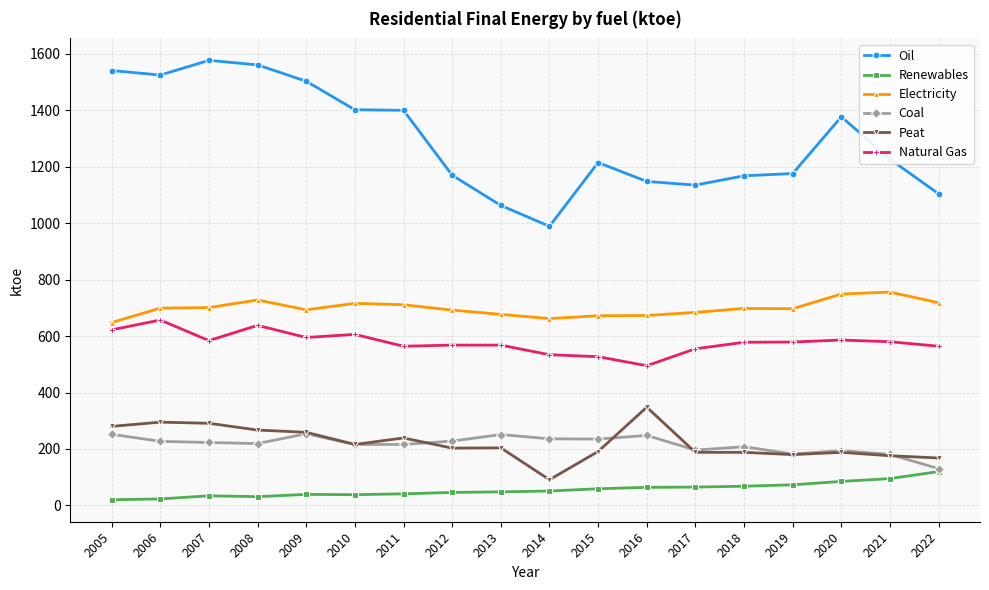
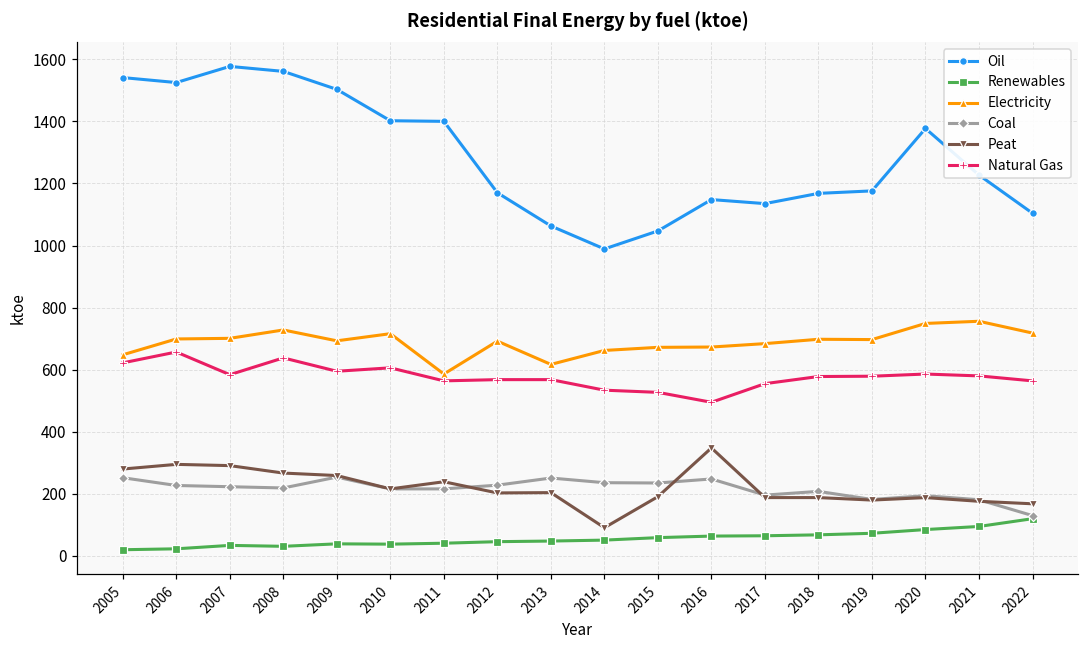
  {
    "Oil": {
      "2005": 1540,
      "2006": 1530,
      "2007": 1580,
      "2008": 1560,
      "2009": 1500,
      "2010": 1400,
      "2011": 1400,
      "2012": 1170,
      "2013": 1060,
      "2014": 990,
-     "2015": 1220,
+     "2015": 1050,
      "2016": 1150,
      "2017": 1140,
      "2018": 1170,
      "2019": 1180,
      "2020": 1380,
      "2022": 1100
    },
    "Renewables": {
      "2005": 20,
      "2006": 20,
      "2007": 30,
      "2008": 30,
      "2009": 40,
      "2010": 40,
      "2011": 40,
      "2012": 50,
      "2013": 50,
      "2014": 50,
      "2015": 60,
      "2016": 60,
      "2017": 70,
      "2018": 70,
      "2019": 70,
      "2020": 90,
      "2021": 100,
      "2022": 120
    },
    "Electricity": {
      "2005": 650,
      "2006": 700,
      "2007": 700,
      "2008": 730,
      "2009": 690,
      "2010": 720,
-     "2011": 710,
+     "2011": 590,
      "2012": 690,
-     "2013": 680,
+     "2013": 620,
      "2014": 660,
      "2015": 670,
      "2016": 670,
      "2017": 680,
      "2018": 700,
      "2019": 700,
      "2020": 750,
      "2021": 760,
      "2022": 720
    },
    "Coal": {
      "2005": 250,
      "2006": 230,
      "2007": 220,
      "2008": 220,
      "2011": 220,
      "2012": 230,
      "2013": 250,
      "2014": 240,
      "2015": 240,
      "2016": 250,
      "2018": 210,
      "2022": 130
    },
    "Peat": {
      "2005": 280,
      "2006": 300,
      "2007": 290,
      "2008": 270,
      "2011": 240,
      "2012": 200,
      "2013": 200,
      "2014": 90,
      "2015": 190,
      "2016": 350,
      "2018": 190,
      "2022": 170
    },
    "Natural Gas": {
      "2005": 620,
      "2006": 660,
      "2007": 580,
      "2008": 640,
      "2009": 600,
      "2010": 610,
      "2011": 560,
      "2012": 570,
      "2013": 570,
      "2014": 530,
      "2015": 530,
      "2016": 500,
      "2017": 560,
      "2018": 580,
      "2019": 580,
      "2020": 590,
      "2021": 580,
      "2022": 560
    }
  }
